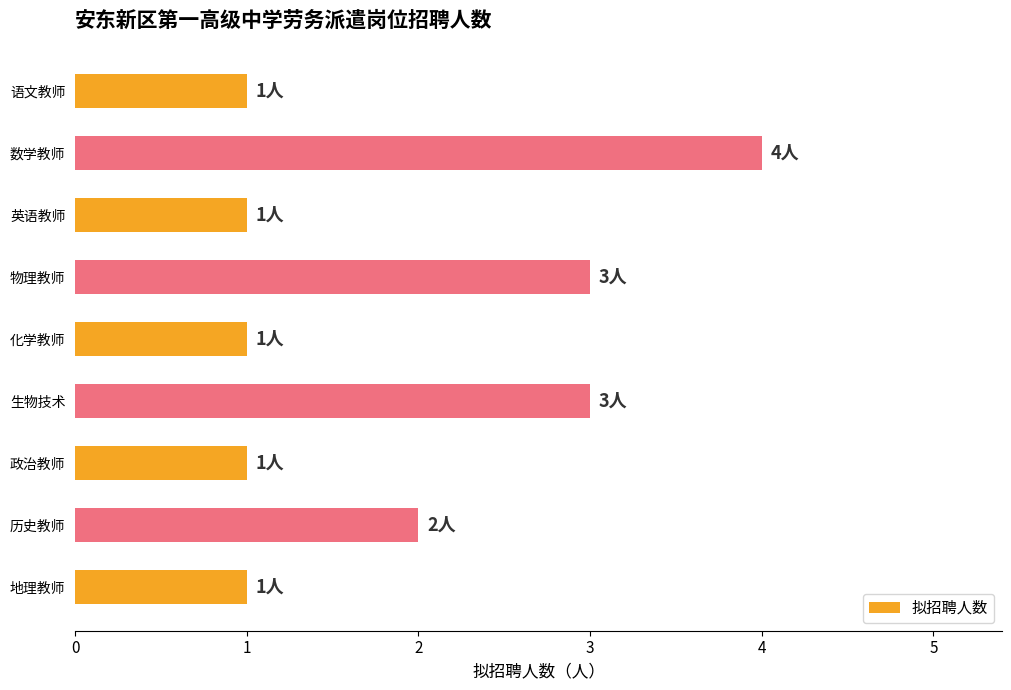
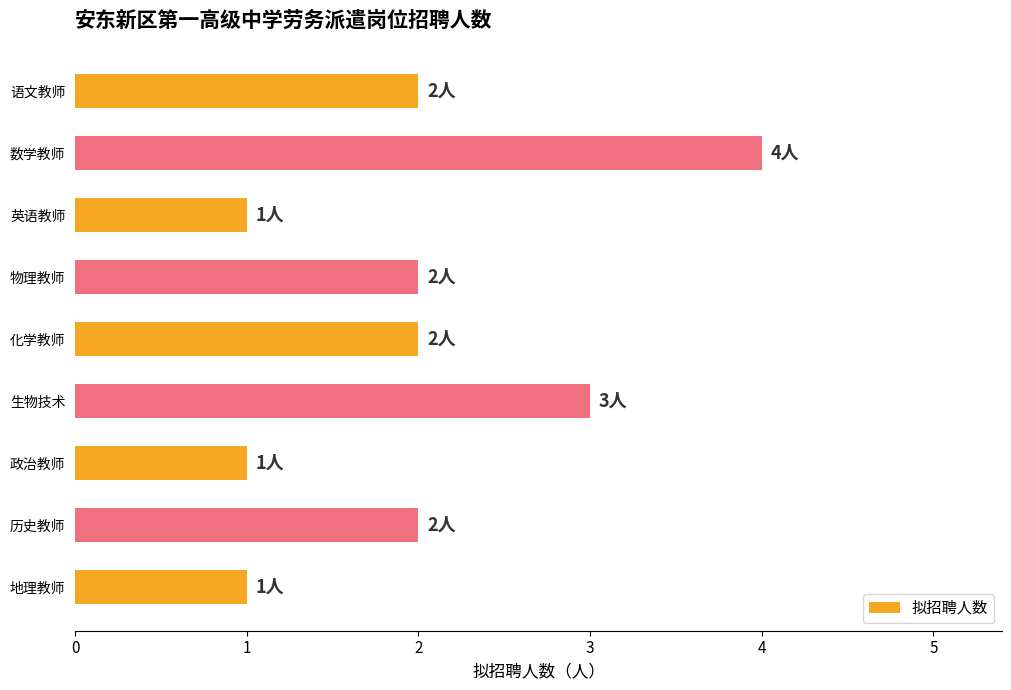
  {
-   "语文教师": "1人",
+   "语文教师": "2人",
    "数学教师": "4人",
    "英语教师": "1人",
-   "物理教师": "3人",
-   "化学教师": "1人",
+   "物理教师": "2人",
+   "化学教师": "2人",
    "生物技术": "3人",
    "政治教师": "1人",
    "历史教师": "2人",
    "地理教师": "1人"
  }
